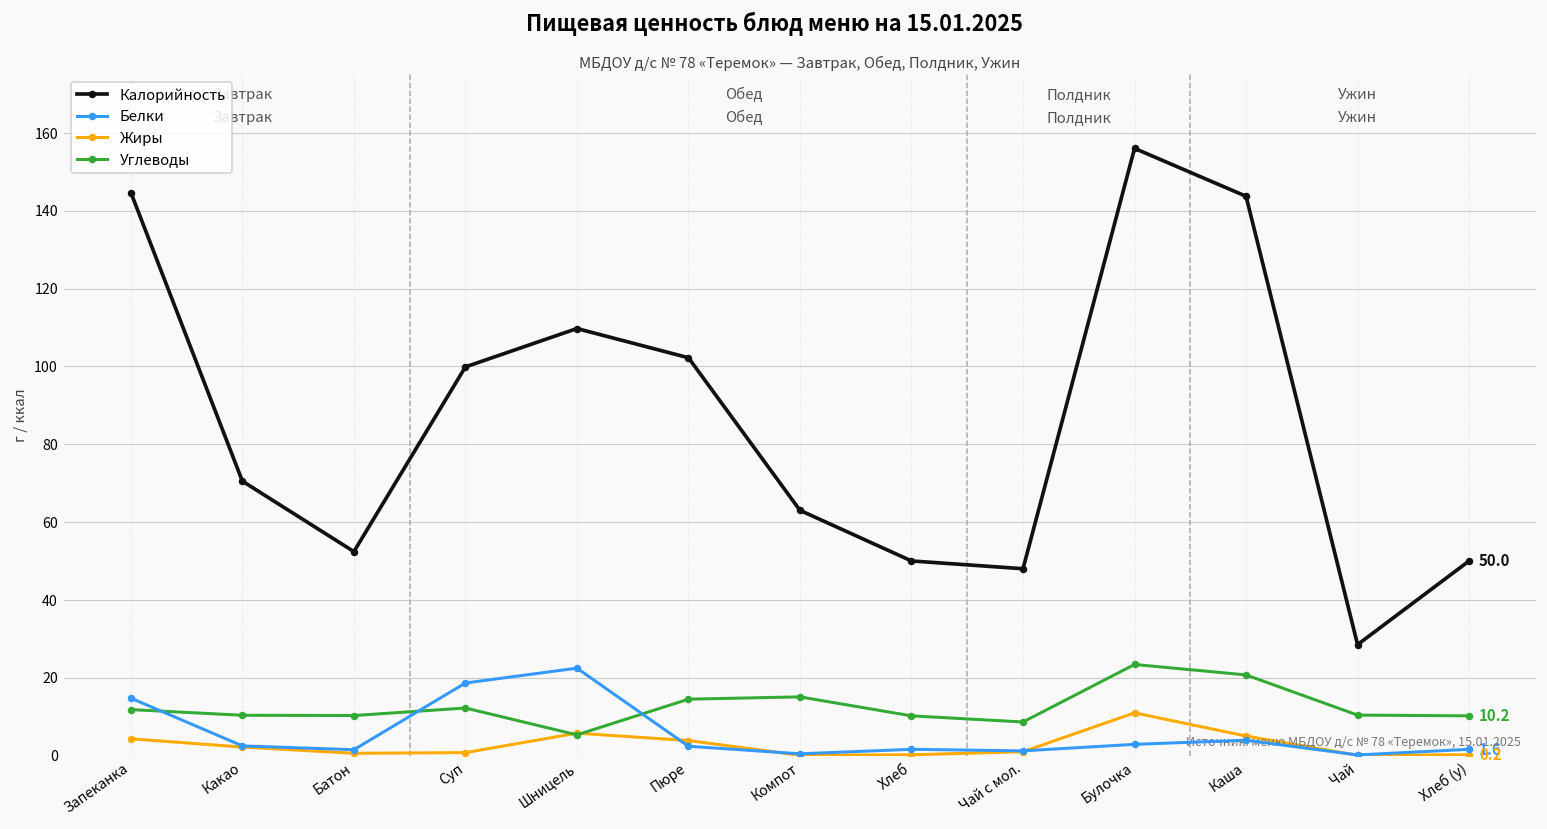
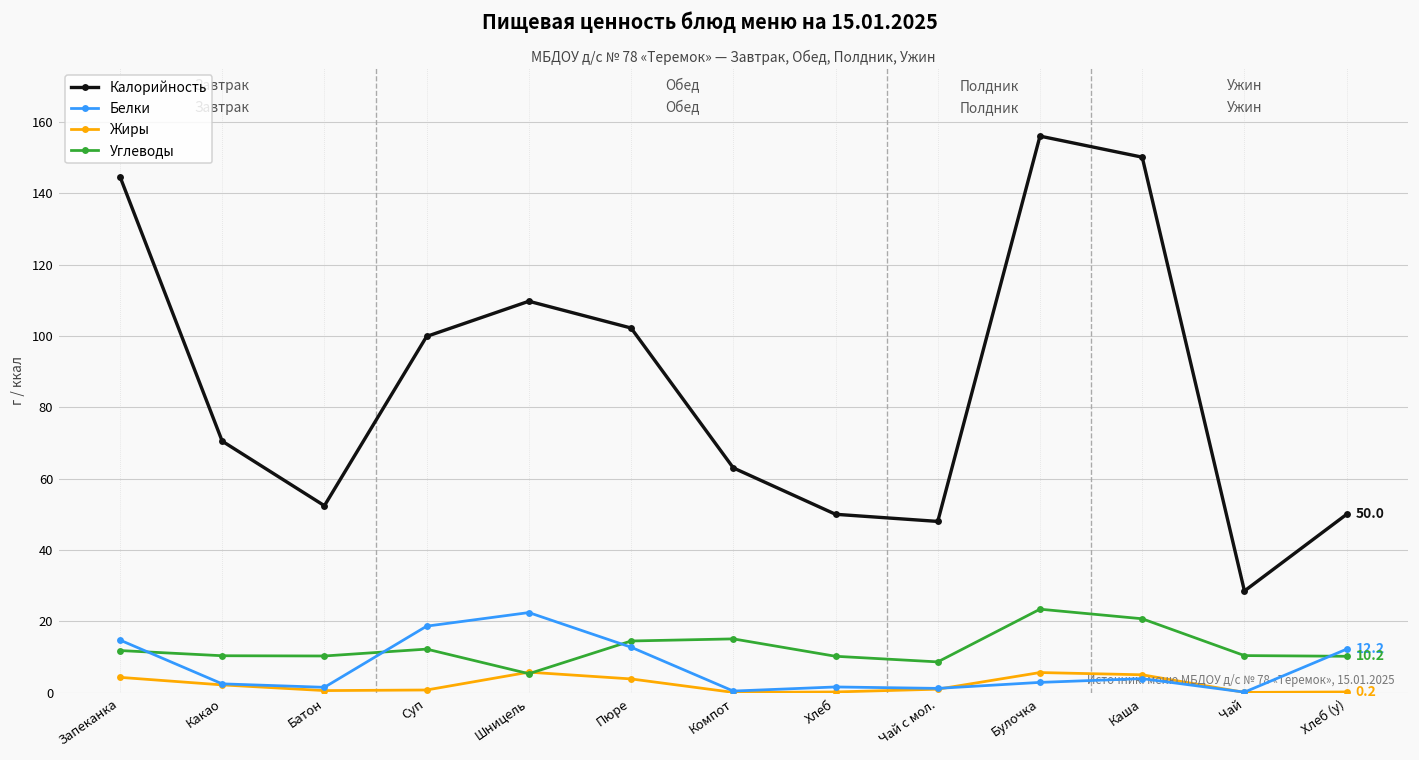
  {
    "Калорийность": {
      "Запеканка": 145,
      "Какао": 71,
      "Батон": 52,
      "Суп": 100,
      "Шницель": 110,
      "Пюре": 102,
      "Компот": 63,
      "Хлеб": 50,
      "Чай с мол.": 48,
      "Булочка": 156,
-     "Каша": 144,
+     "Каша": 150,
      "Чай": 29
    },
    "Белки": {
-     "Пюре": 2,
-     "Хлеб (у)": 1.6
+     "Пюре": 13,
+     "Хлеб (у)": 12.2
    },
    "Жиры": {
      "Запеканка": 4,
      "Батон": 1,
      "Суп": 1,
      "Пюре": 4,
      "Хлеб": 0,
-     "Булочка": 11
+     "Булочка": 6
    },
    "Углеводы": {
      "Запеканка": 12,
      "Какао": 10,
      "Батон": 10,
      "Суп": 12,
      "Пюре": 14,
      "Компот": 15,
      "Хлеб": 10,
      "Чай с мол.": 9,
      "Булочка": 23,
      "Каша": 21,
      "Чай": 10
    }
  }
